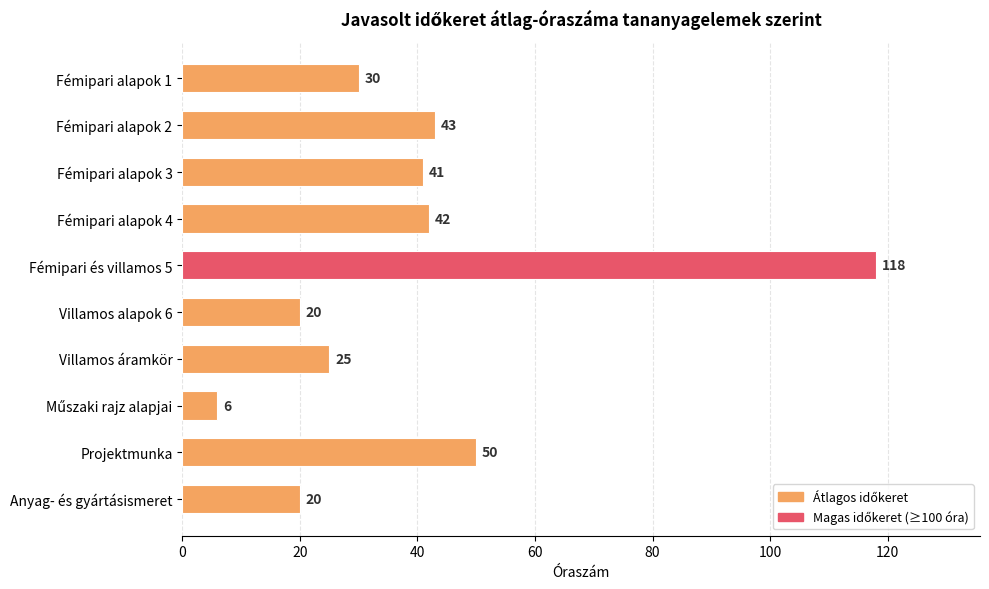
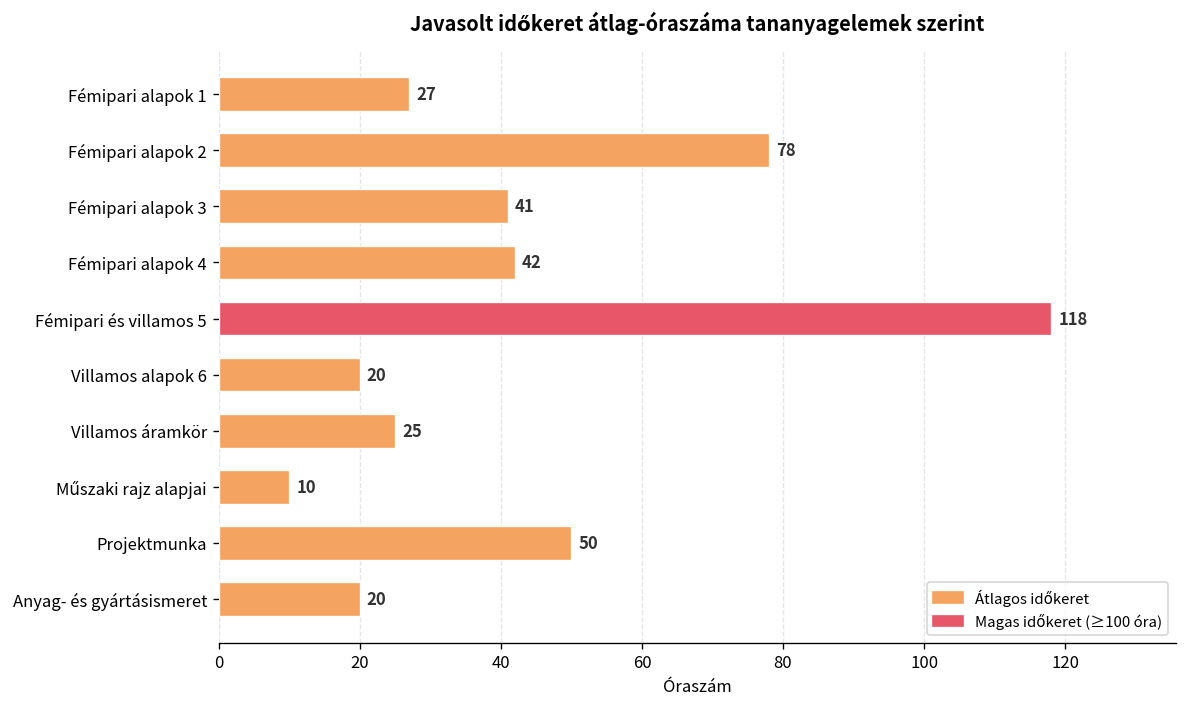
  {
-   "Fémipari alapok 1": 30,
-   "Fémipari alapok 2": 43,
+   "Fémipari alapok 1": 27,
+   "Fémipari alapok 2": 78,
    "Fémipari alapok 3": 41,
    "Fémipari alapok 4": 42,
    "Fémipari és villamos 5": 118,
    "Villamos alapok 6": 20,
    "Villamos áramkör": 25,
-   "Műszaki rajz alapjai": 6,
+   "Műszaki rajz alapjai": 10,
    "Projektmunka": 50,
    "Anyag- és gyártásismeret": 20
  }
